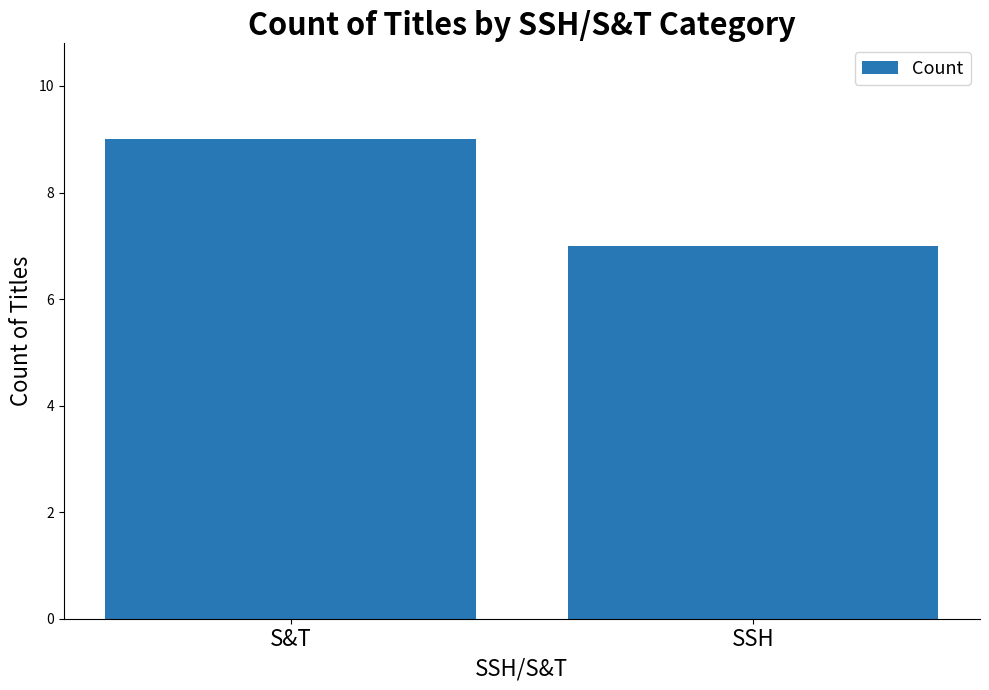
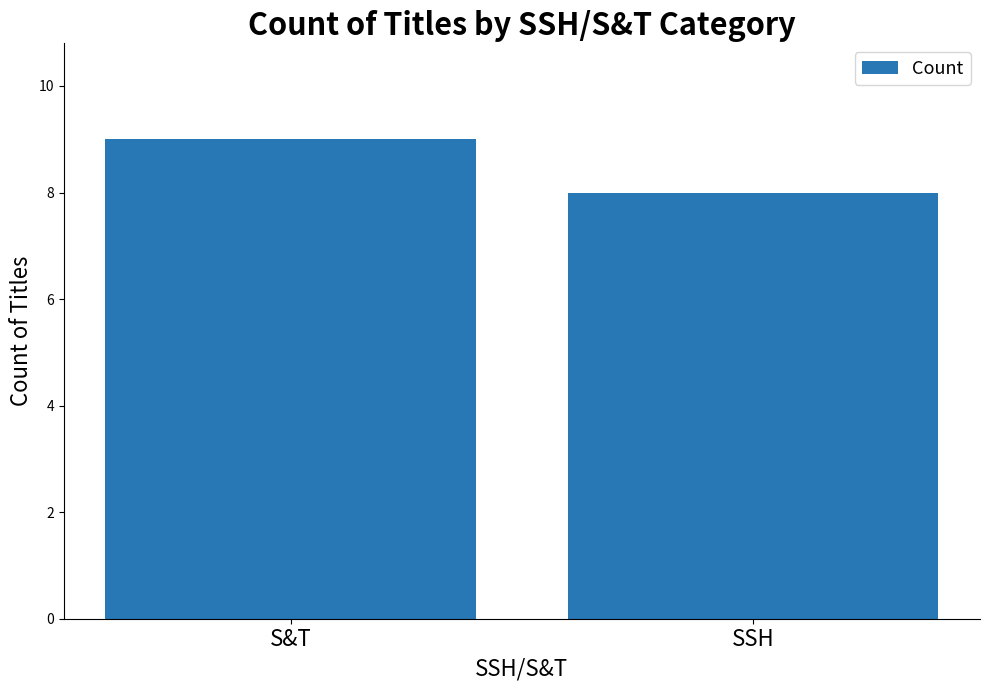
  {
    "S&T": 9,
-   "SSH": 7
+   "SSH": 8
  }
